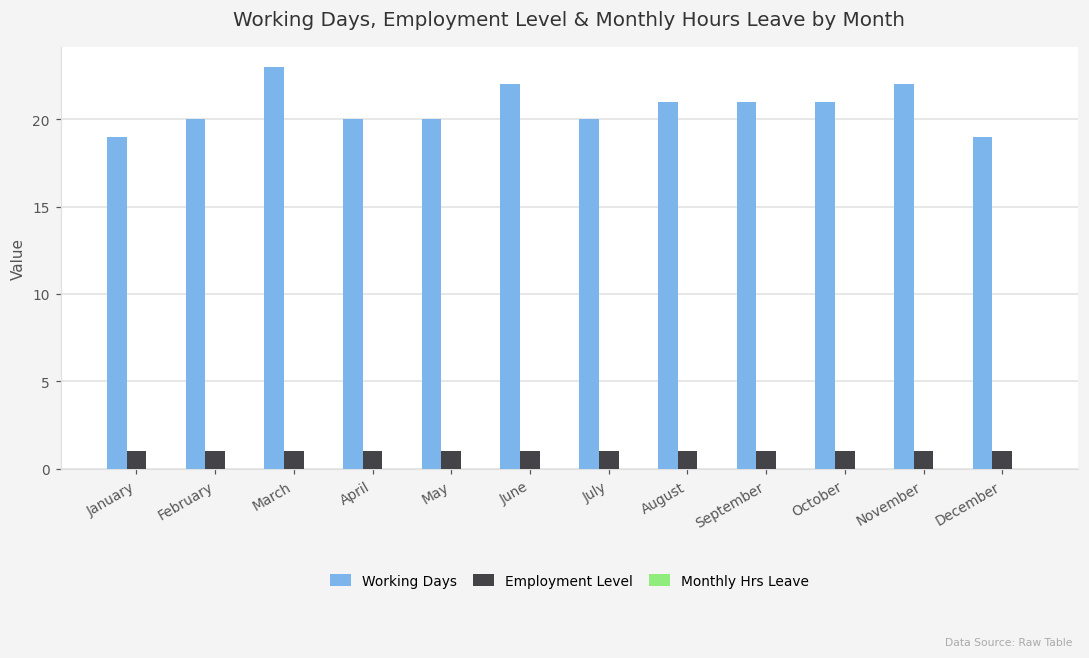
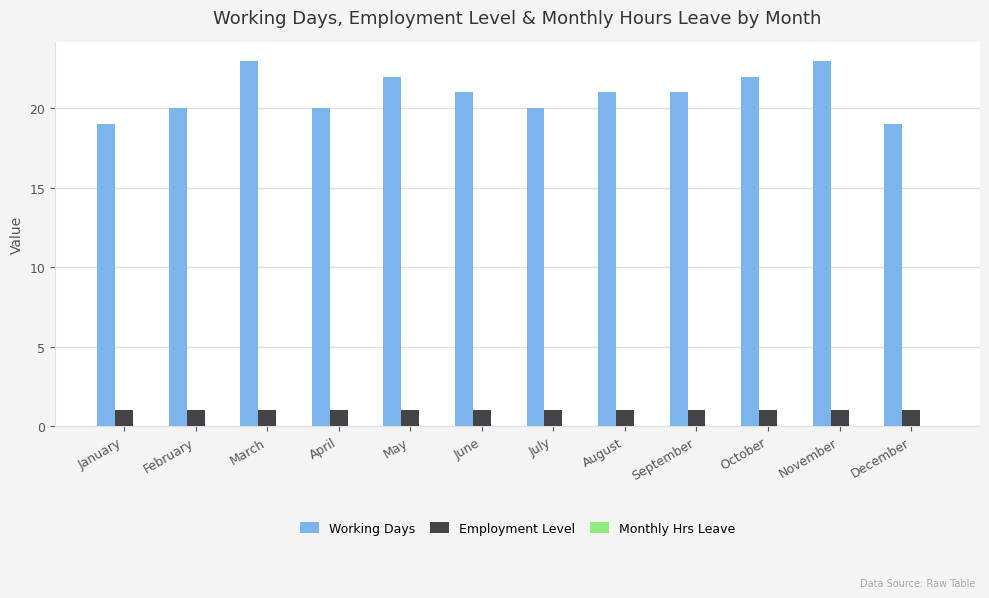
  {
    "Working Days": {
      "January": 19,
      "February": 20,
      "March": 23,
      "April": 20,
-     "May": 20,
-     "June": 22,
+     "May": 22,
+     "June": 21,
      "July": 20,
      "August": 21,
      "September": 21,
-     "October": 21,
-     "November": 22,
+     "October": 22,
+     "November": 23,
      "December": 19
    },
    "Employment Level": {
      "January": 1,
      "February": 1,
      "March": 1,
      "April": 1,
      "May": 1,
      "June": 1,
      "July": 1,
      "August": 1,
      "September": 1,
      "October": 1,
      "November": 1,
      "December": 1
    },
    "Monthly Hrs Leave": {
      "January": 0,
      "February": 0,
      "March": 0,
      "April": 0,
      "May": 0,
      "June": 0,
      "July": 0,
      "August": 0,
      "September": 0,
      "October": 0,
      "November": 0,
      "December": 0
    }
  }
